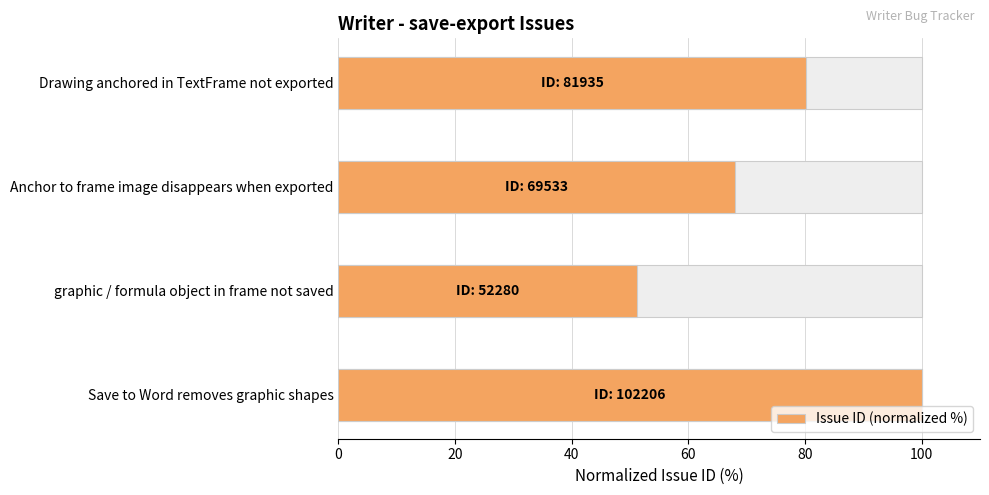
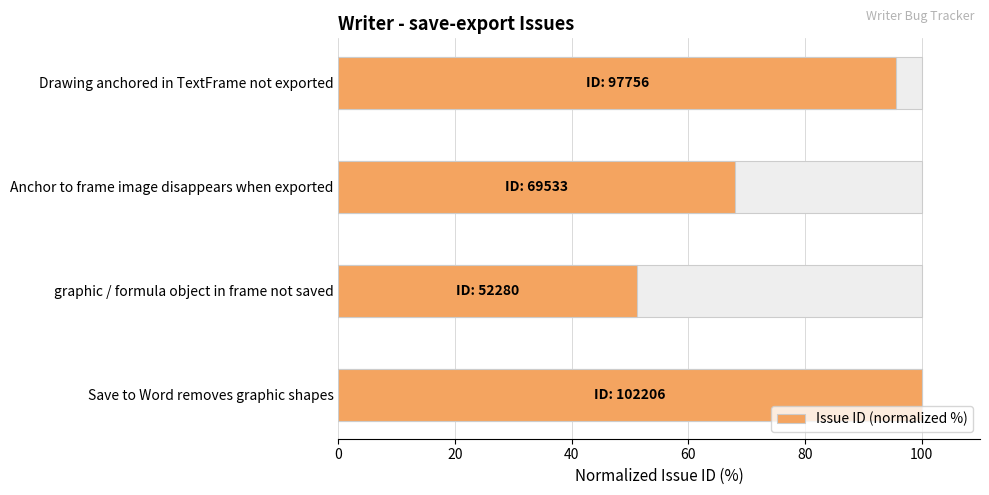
  {
    "Issue ID (normalized %)": {
-     "Drawing anchored in TextFrame not exported": 81935
+     "Drawing anchored in TextFrame not exported": 97756
    }
  }
